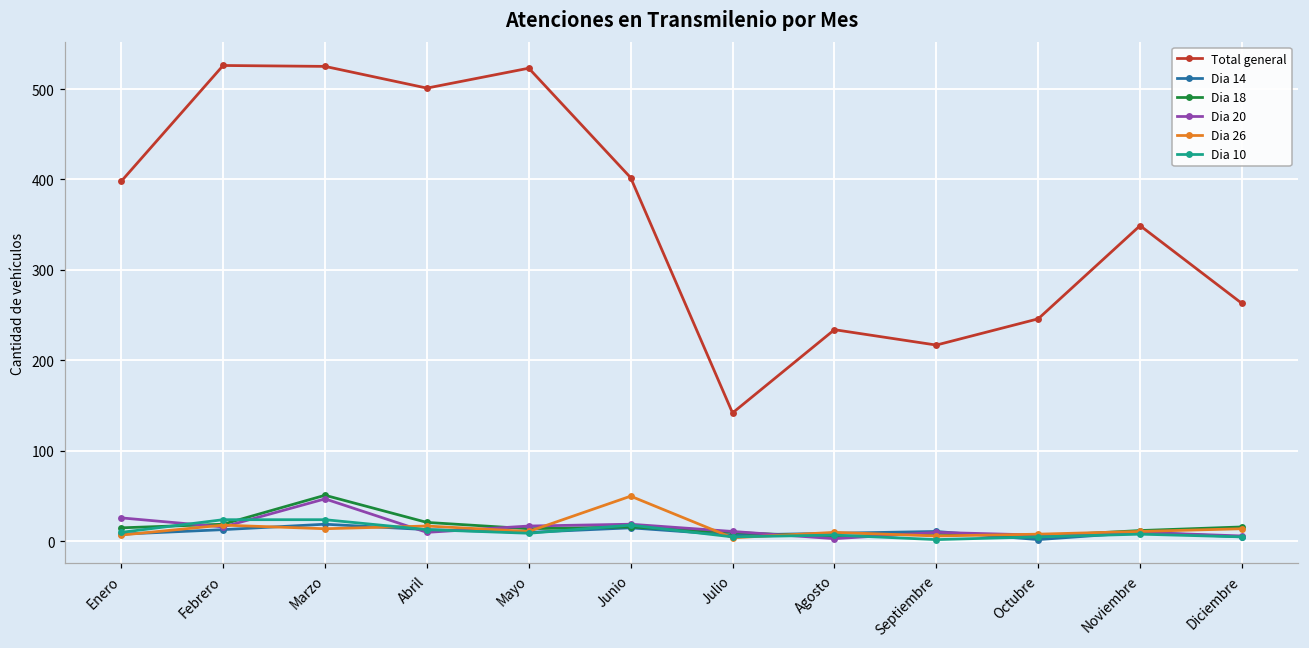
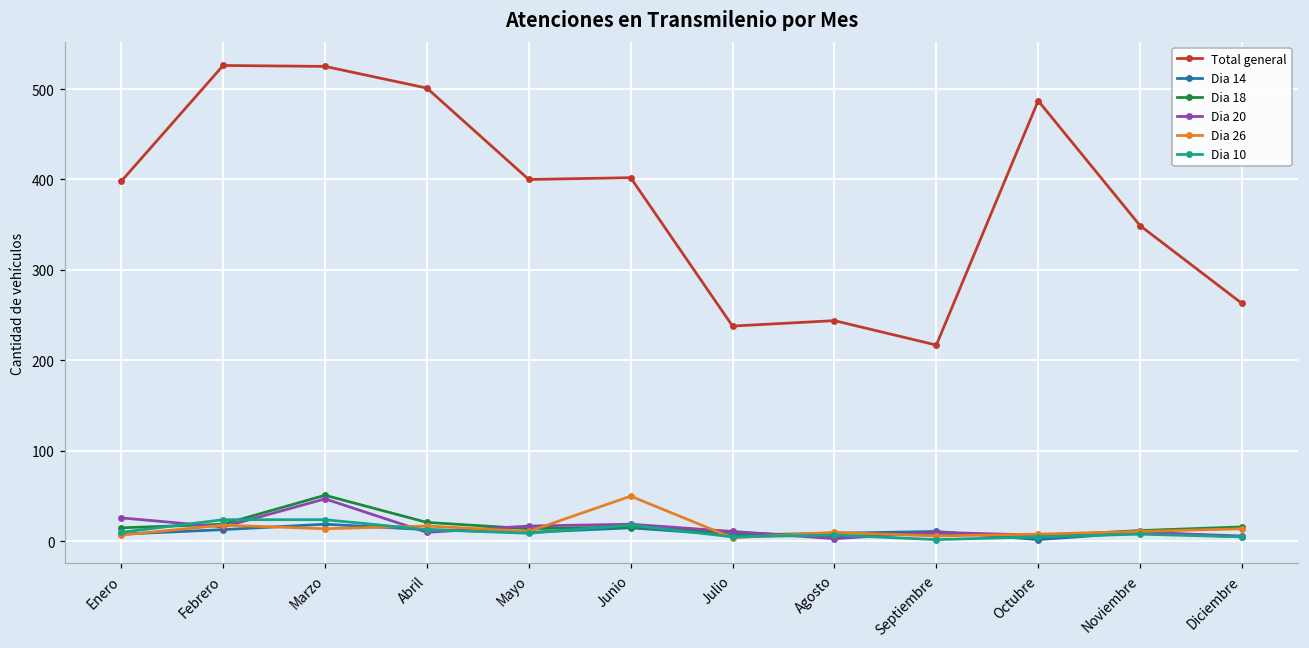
  {
    "Total general": {
      "Enero": 400,
      "Febrero": 530,
      "Marzo": 530,
      "Abril": 500,
-     "Mayo": 520,
+     "Mayo": 400,
      "Junio": 400,
-     "Julio": 140,
-     "Agosto": 230,
+     "Julio": 240,
+     "Agosto": 240,
      "Septiembre": 220,
-     "Octubre": 250,
+     "Octubre": 490,
      "Noviembre": 350,
      "Diciembre": 260
    },
    "Dia 18": {
      "Enero": 20,
      "Marzo": 50,
      "Abril": 20
    },
    "Dia 20": {
      "Enero": 30,
      "Marzo": 50
    },
    "Dia 26": {
      "Marzo": 10,
      "Abril": 20,
      "Junio": 50
    }
  }
